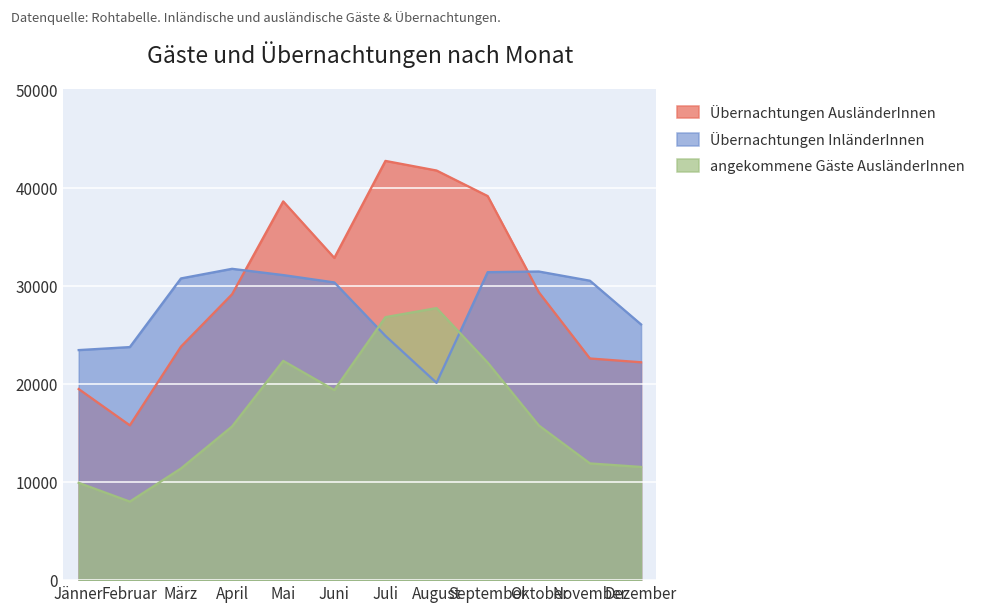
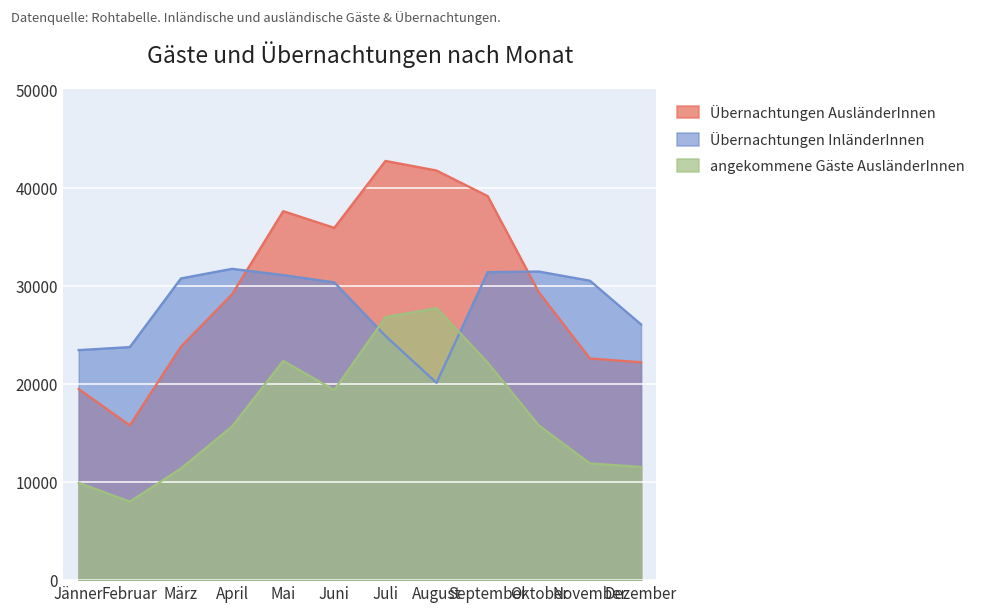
  {
    "Übernachtungen AusländerInnen": {
      "Jänner": 19000,
      "Februar": 16000,
      "März": 24000,
      "April": 29000,
-     "Mai": 39000,
-     "Juni": 33000,
+     "Mai": 38000,
+     "Juni": 36000,
      "Juli": 43000
    },
    "Übernachtungen InländerInnen": {
      "Jänner": 23000,
      "Februar": 24000,
      "März": 31000,
      "April": 32000,
      "Mai": 31000,
      "Juni": 30000,
      "Juli": 25000
    },
    "angekommene Gäste AusländerInnen": {
      "Jänner": 10000,
      "Februar": 8000,
      "März": 11000,
      "April": 16000,
      "Mai": 22000,
      "Juni": 19000,
      "Juli": 27000
    }
  }
